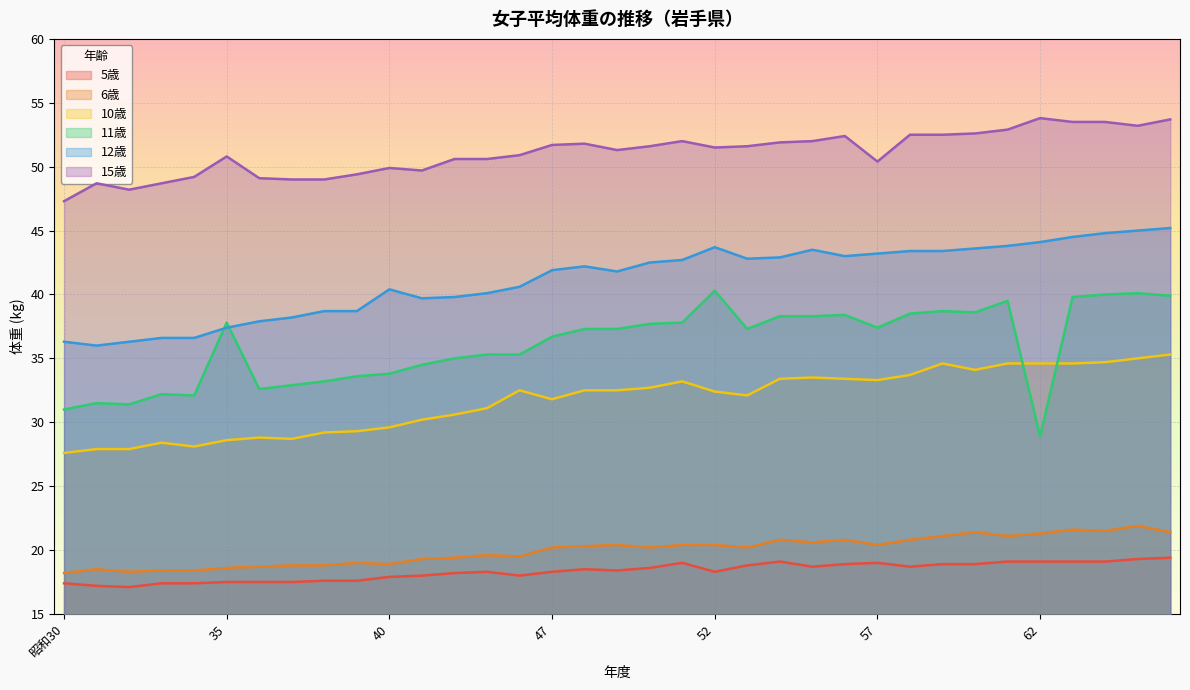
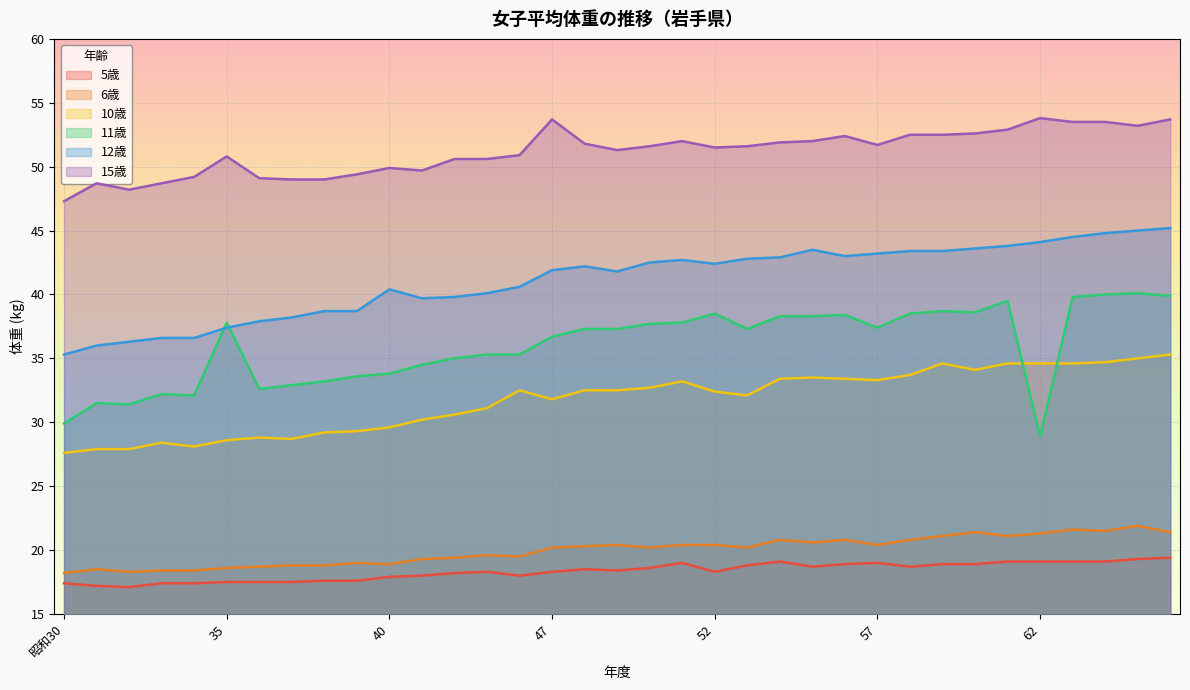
  {
    "11歳": {
-     "昭和30": 31.0,
+     "昭和30": 29.9,
      "35": 37.8,
      "40": 33.8,
      "47": 36.7,
-     "52": 40.3,
+     "52": 38.5,
      "57": 37.4,
      "62": 28.9
    },
    "12歳": {
-     "昭和30": 36.3,
+     "昭和30": 35.3,
      "35": 37.4,
      "40": 40.4,
      "47": 41.9,
-     "52": 43.7,
+     "52": 42.4,
      "57": 43.2,
      "62": 44.1
    },
    "15歳": {
      "昭和30": 47.3,
      "35": 50.8,
      "40": 49.9,
-     "47": 51.7,
+     "47": 53.7,
      "52": 51.5,
-     "57": 50.4,
+     "57": 51.7,
      "62": 53.8
    }
  }
